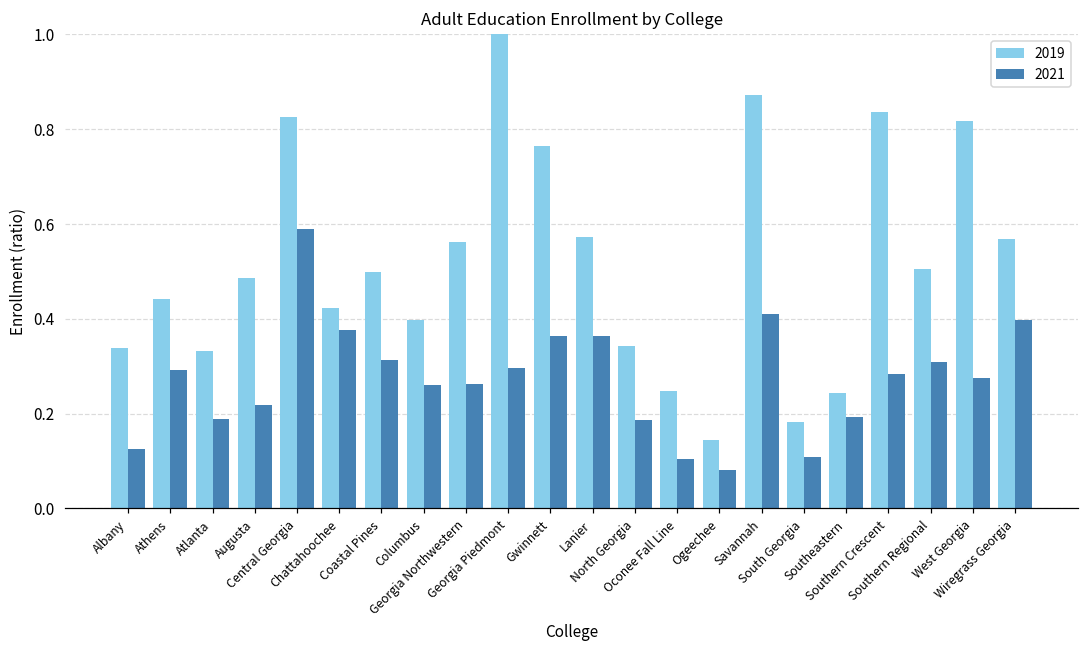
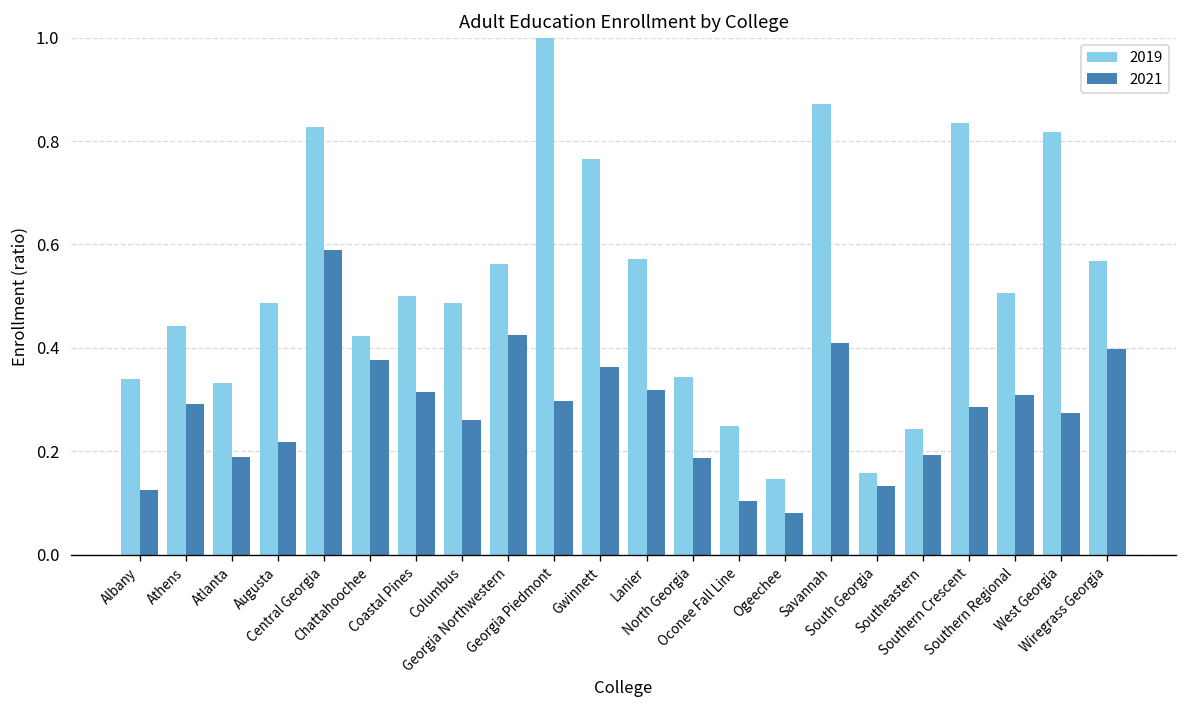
  {
    "2019": {
      "Albany": 0.34,
      "Athens": 0.44,
      "Atlanta": 0.33,
      "Augusta": 0.49,
      "Central Georgia": 0.83,
      "Chattahoochee": 0.42,
      "Coastal Pines": 0.50,
-     "Columbus": 0.40,
+     "Columbus": 0.49,
      "Georgia Northwestern": 0.56,
      "Georgia Piedmont": 1.00,
      "Gwinnett": 0.77,
      "Lanier": 0.57,
      "North Georgia": 0.34,
      "Oconee Fall Line": 0.25,
      "Ogeechee": 0.15,
      "Savannah": 0.87,
-     "South Georgia": 0.18,
+     "South Georgia": 0.16,
      "Southeastern": 0.24,
      "Southern Crescent": 0.84,
      "Southern Regional": 0.51,
      "West Georgia": 0.82,
      "Wiregrass Georgia": 0.57
    },
    "2021": {
      "Albany": 0.12,
      "Athens": 0.29,
      "Atlanta": 0.19,
      "Augusta": 0.22,
      "Central Georgia": 0.59,
      "Chattahoochee": 0.38,
      "Coastal Pines": 0.31,
      "Columbus": 0.26,
-     "Georgia Northwestern": 0.26,
+     "Georgia Northwestern": 0.42,
      "Georgia Piedmont": 0.30,
      "Gwinnett": 0.36,
-     "Lanier": 0.36,
+     "Lanier": 0.32,
      "North Georgia": 0.19,
      "Oconee Fall Line": 0.10,
      "Ogeechee": 0.08,
      "Savannah": 0.41,
-     "South Georgia": 0.11,
+     "South Georgia": 0.13,
      "Southeastern": 0.19,
      "Southern Crescent": 0.28,
      "Southern Regional": 0.31,
      "West Georgia": 0.27,
      "Wiregrass Georgia": 0.40
    }
  }
